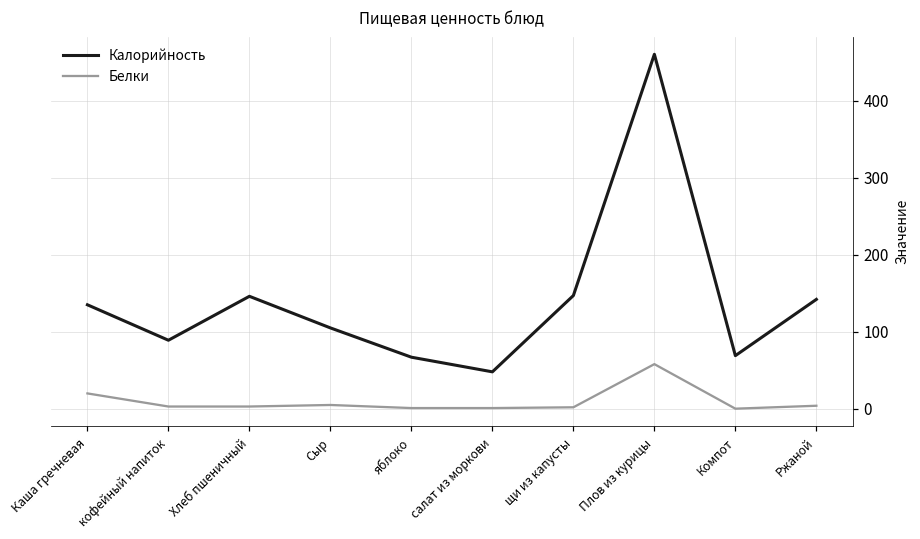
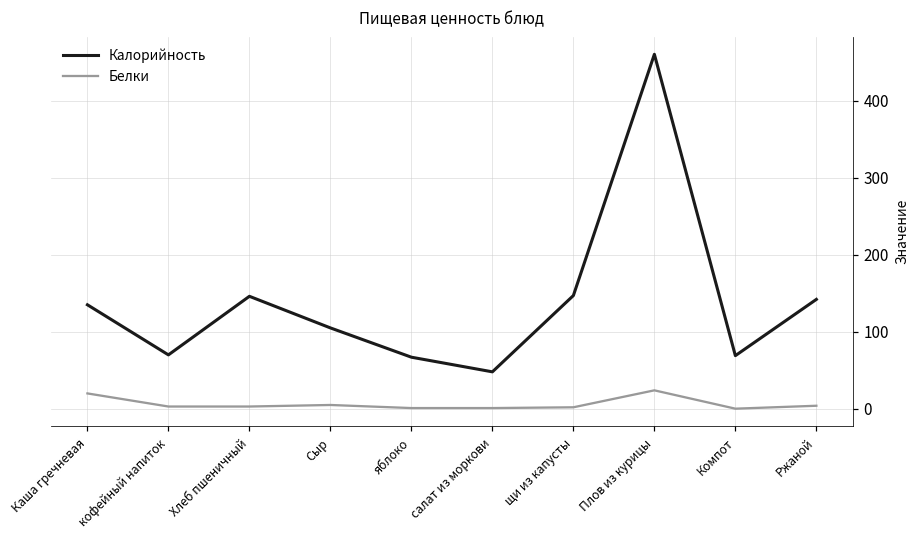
  {
    "Калорийность": {
      "Каша гречневая": 140,
-     "кофейный напиток": 90,
+     "кофейный напиток": 70,
      "Хлеб пшеничный": 150,
      "Сыр": 110,
      "яблоко": 70,
      "салат из моркови": 50,
      "щи из капусты": 150,
      "Плов из курицы": 460,
      "Компот": 70,
      "Ржаной": 140
    },
    "Белки": {
      "Каша гречневая": 20,
      "кофейный напиток": 0,
      "Хлеб пшеничный": 0,
      "Сыр": 10,
      "яблоко": 0,
      "салат из моркови": 0,
      "щи из капусты": 0,
-     "Плов из курицы": 60,
+     "Плов из курицы": 20,
      "Компот": 0,
      "Ржаной": 0
    }
  }
